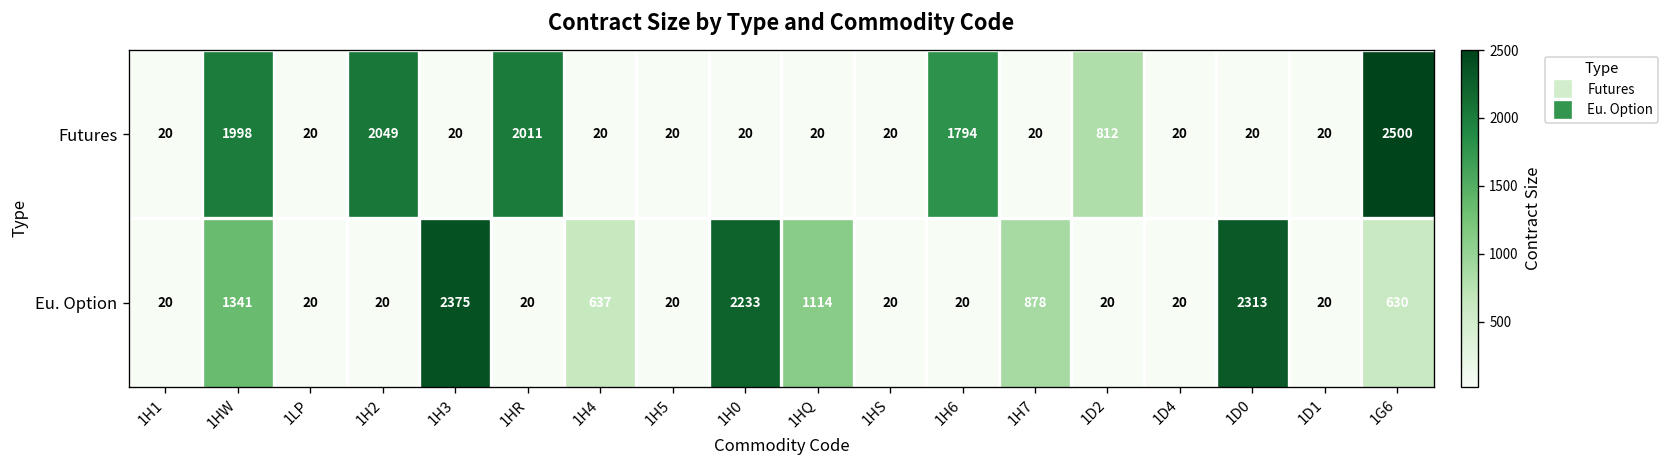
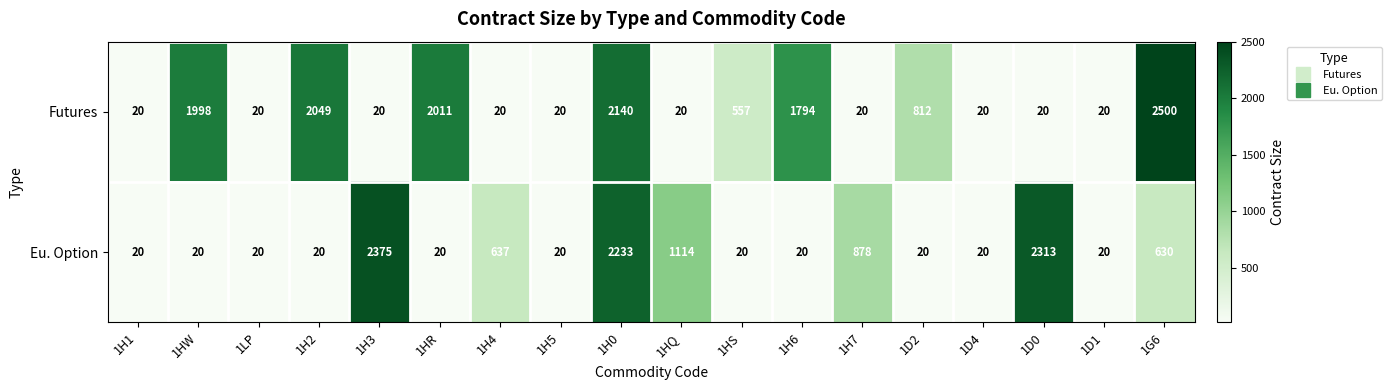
  {
    "Futures": {
      "1H1": 20,
      "1HW": 1998,
      "1LP": 20,
      "1H2": 2049,
      "1H3": 20,
      "1HR": 2011,
      "1H4": 20,
      "1H5": 20,
-     "1H0": 20,
+     "1H0": 2140,
      "1HQ": 20,
-     "1HS": 20,
+     "1HS": 557,
      "1H6": 1794,
      "1H7": 20,
      "1D2": 812,
      "1D4": 20,
      "1D0": 20,
      "1D1": 20,
      "1G6": 2500
    },
    "Eu. Option": {
      "1H1": 20,
-     "1HW": 1341,
+     "1HW": 20,
      "1LP": 20,
      "1H2": 20,
      "1H3": 2375,
      "1HR": 20,
      "1H4": 637,
      "1H5": 20,
      "1H0": 2233,
      "1HQ": 1114,
      "1HS": 20,
      "1H6": 20,
      "1H7": 878,
      "1D2": 20,
      "1D4": 20,
      "1D0": 2313,
      "1D1": 20,
      "1G6": 630
    }
  }
